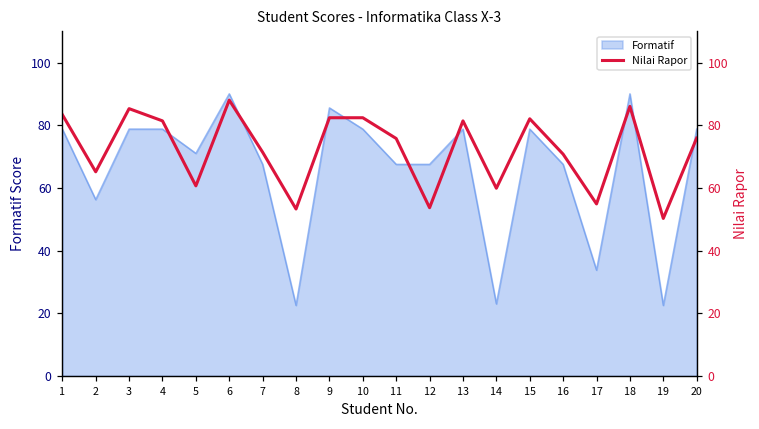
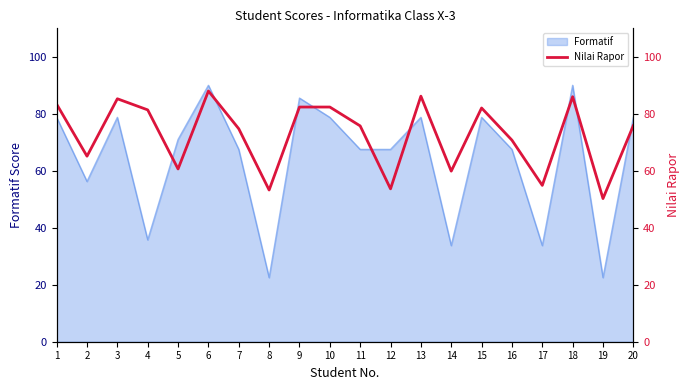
  {
    "Formatif": {
      "1": 79,
      "2": 56,
      "3": 79,
-     "4": 79,
+     "4": 36,
      "5": 71,
      "6": 90,
      "7": 68,
      "8": 23,
      "9": 86,
      "10": 79,
      "11": 68,
      "12": 68,
      "13": 79,
-     "14": 23,
+     "14": 34,
      "15": 79,
      "16": 68,
      "17": 34,
      "18": 90,
      "19": 23,
      "20": 79
    },
    "Nilai Rapor": {
      "1": 83,
      "2": 65,
      "3": 85,
      "4": 81,
      "5": 61,
      "6": 88,
-     "7": 71,
+     "7": 75,
      "8": 53,
      "9": 82,
      "10": 82,
      "11": 76,
      "12": 54,
-     "13": 81,
+     "13": 86,
      "14": 60,
      "15": 82,
      "16": 71,
      "17": 55,
      "18": 86,
      "19": 50,
      "20": 76
    }
  }
